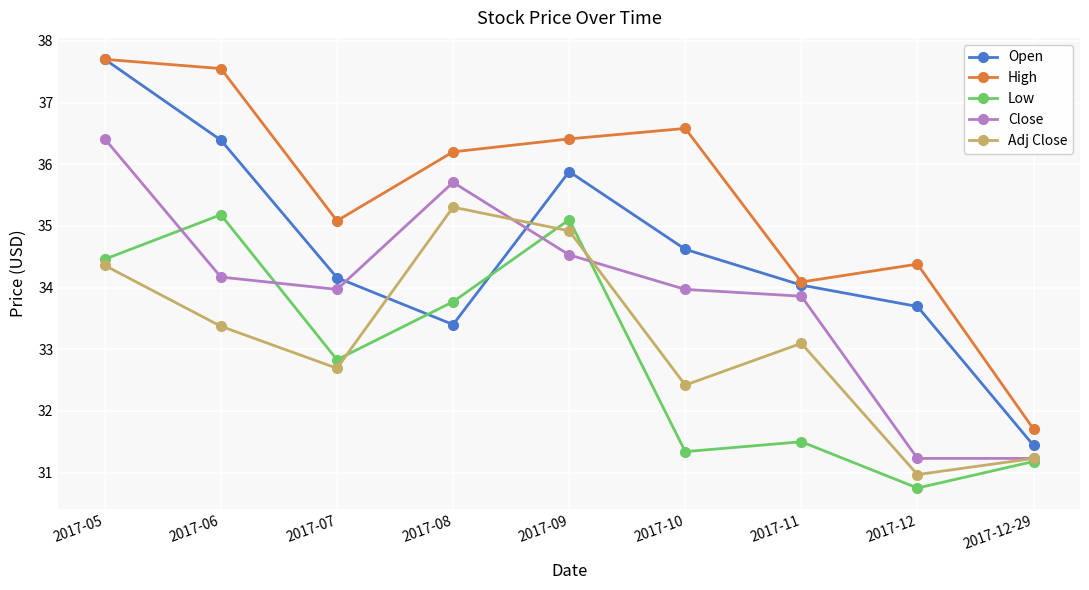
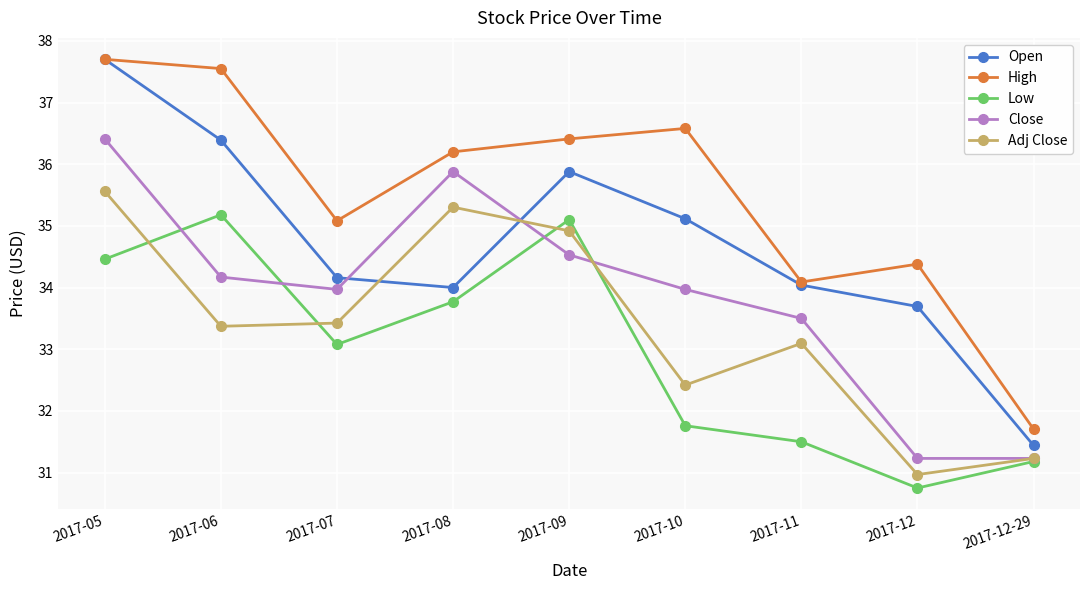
  {
    "Open": {
      "2017-06": 36.4,
      "2017-07": 34.2,
-     "2017-08": 33.4,
+     "2017-08": 34.0,
      "2017-09": 35.9,
-     "2017-10": 34.6,
+     "2017-10": 35.1,
      "2017-11": 34.0,
      "2017-12": 33.7,
      "2017-12-29": 31.4
    },
    "High": {
      "2017-06": 37.5,
      "2017-07": 35.1,
      "2017-08": 36.2,
      "2017-09": 36.4,
      "2017-10": 36.6,
      "2017-11": 34.1,
      "2017-12": 34.4,
      "2017-12-29": 31.7
    },
    "Low": {
      "2017-05": 34.5,
      "2017-06": 35.2,
-     "2017-07": 32.8,
+     "2017-07": 33.1,
      "2017-08": 33.8,
      "2017-09": 35.1,
-     "2017-10": 31.3,
+     "2017-10": 31.8,
      "2017-11": 31.5,
      "2017-12": 30.8,
      "2017-12-29": 31.2
    },
    "Close": {
      "2017-05": 36.4,
      "2017-06": 34.2,
      "2017-07": 34.0,
-     "2017-08": 35.7,
+     "2017-08": 35.9,
      "2017-09": 34.5,
      "2017-10": 34.0,
-     "2017-11": 33.9,
+     "2017-11": 33.5,
      "2017-12": 31.2
    },
    "Adj Close": {
-     "2017-05": 34.4,
+     "2017-05": 35.6,
      "2017-06": 33.4,
-     "2017-07": 32.7,
+     "2017-07": 33.4,
      "2017-08": 35.3,
      "2017-09": 34.9,
      "2017-10": 32.4,
      "2017-11": 33.1,
      "2017-12": 31.0
    }
  }
